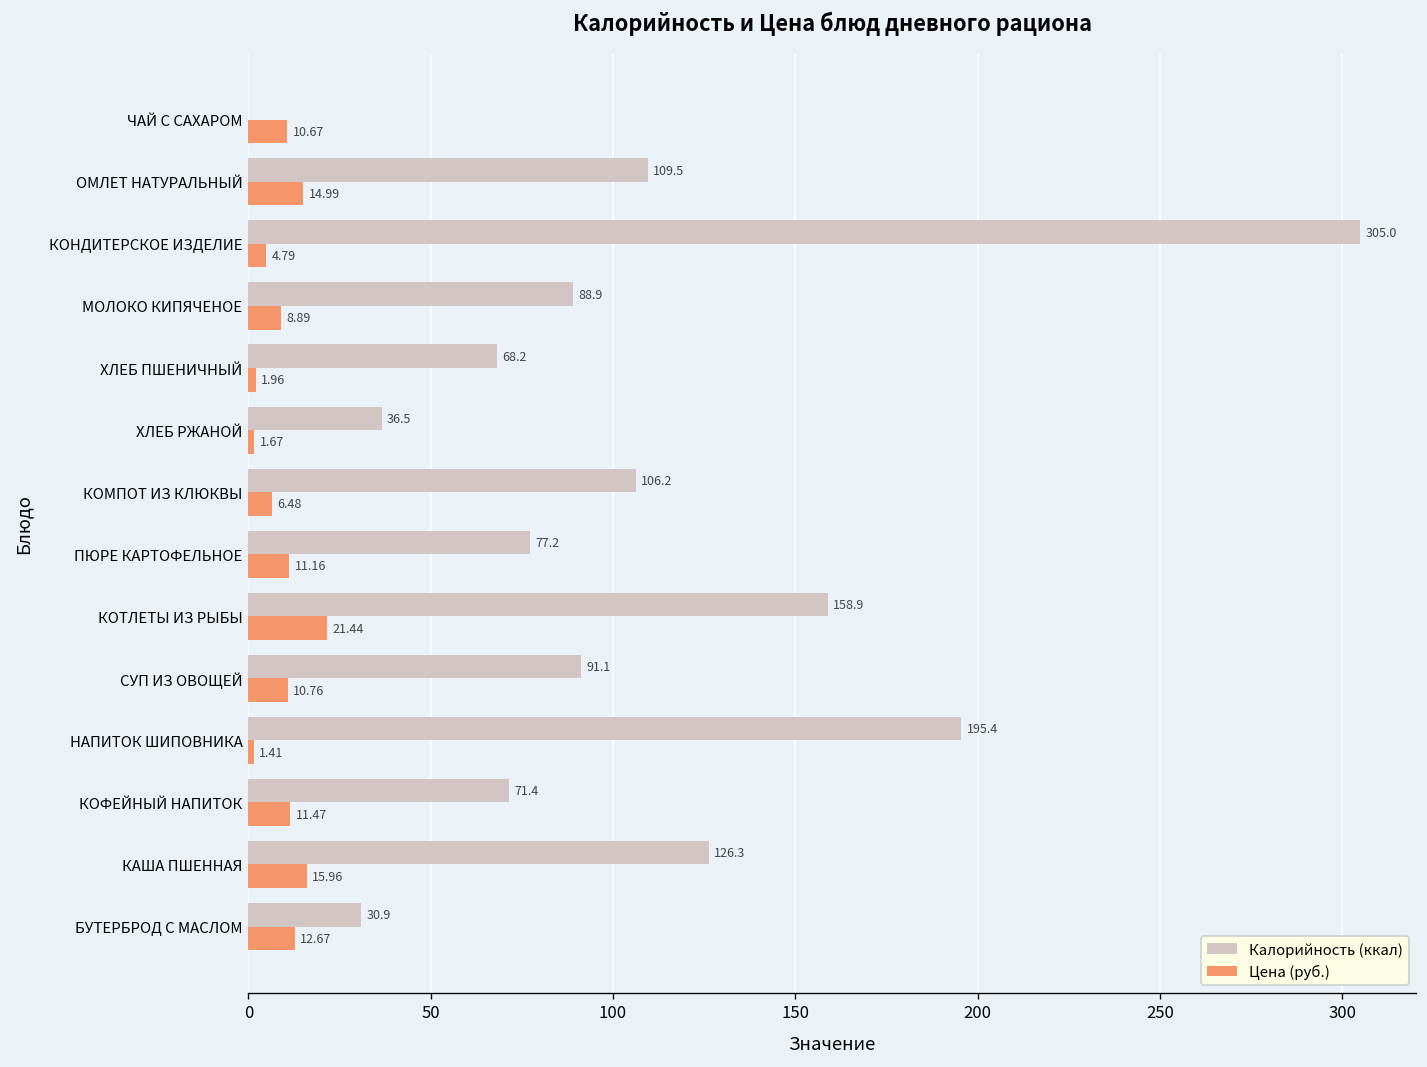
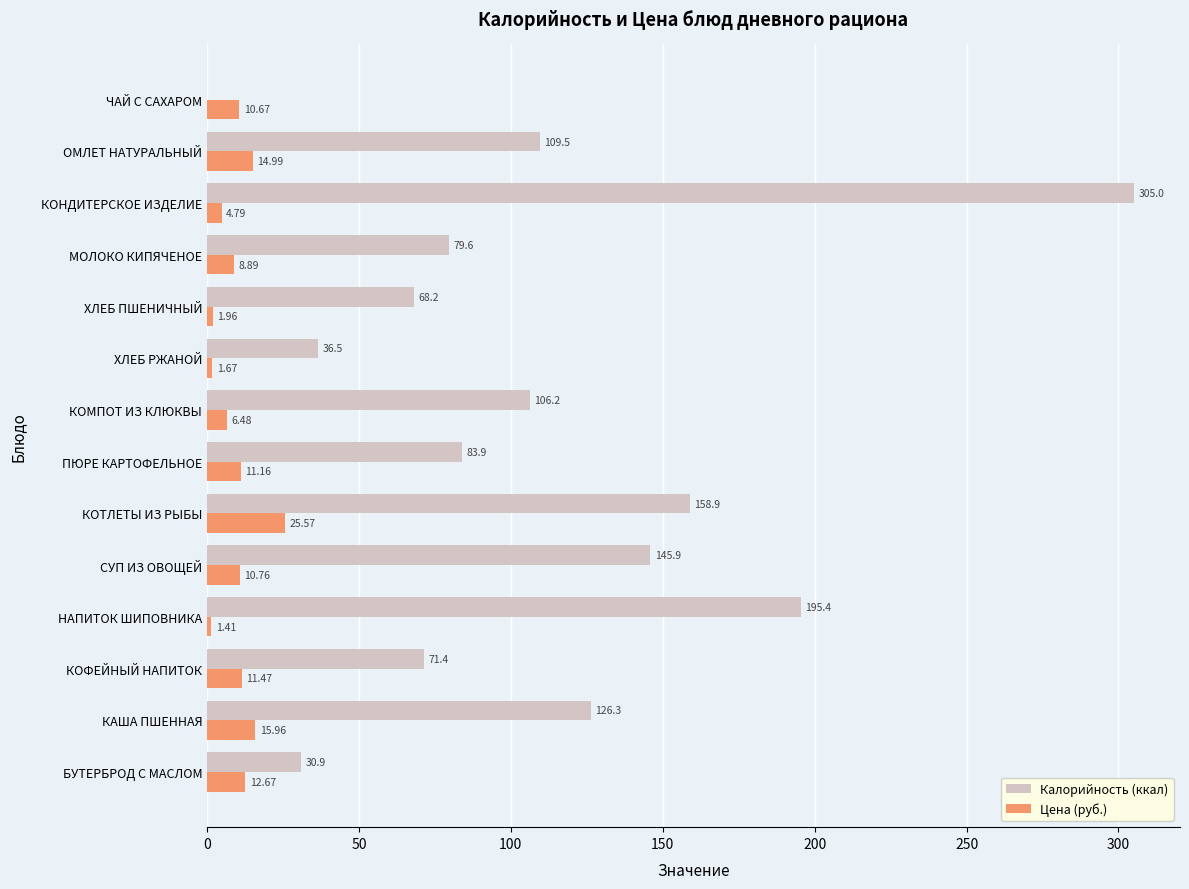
  {
    "Калорийность (ккал)": {
      "ОМЛЕТ НАТУРАЛЬНЫЙ": 109.5,
      "КОНДИТЕРСКОЕ ИЗДЕЛИЕ": 305.0,
-     "МОЛОКО КИПЯЧЕНОЕ": 88.9,
+     "МОЛОКО КИПЯЧЕНОЕ": 79.6,
      "ХЛЕБ ПШЕНИЧНЫЙ": 68.2,
      "ХЛЕБ РЖАНОЙ": 36.5,
      "КОМПОТ ИЗ КЛЮКВЫ": 106.2,
-     "ПЮРЕ КАРТОФЕЛЬНОЕ": 77.2,
+     "ПЮРЕ КАРТОФЕЛЬНОЕ": 83.9,
      "КОТЛЕТЫ ИЗ РЫБЫ": 158.9,
-     "СУП ИЗ ОВОЩЕЙ": 91.1,
+     "СУП ИЗ ОВОЩЕЙ": 145.9,
      "НАПИТОК ШИПОВНИКА": 195.4,
      "КОФЕЙНЫЙ НАПИТОК": 71.4,
      "КАША ПШЕННАЯ": 126.3,
      "БУТЕРБРОД С МАСЛОМ": 30.9
    },
    "Цена (руб.)": {
      "ЧАЙ С САХАРОМ": 10.67,
      "ОМЛЕТ НАТУРАЛЬНЫЙ": 14.99,
      "КОНДИТЕРСКОЕ ИЗДЕЛИЕ": 4.79,
      "МОЛОКО КИПЯЧЕНОЕ": 8.89,
      "ХЛЕБ ПШЕНИЧНЫЙ": 1.96,
      "ХЛЕБ РЖАНОЙ": 1.67,
      "КОМПОТ ИЗ КЛЮКВЫ": 6.48,
      "ПЮРЕ КАРТОФЕЛЬНОЕ": 11.16,
-     "КОТЛЕТЫ ИЗ РЫБЫ": 21.44,
+     "КОТЛЕТЫ ИЗ РЫБЫ": 25.57,
      "СУП ИЗ ОВОЩЕЙ": 10.76,
      "НАПИТОК ШИПОВНИКА": 1.41,
      "КОФЕЙНЫЙ НАПИТОК": 11.47,
      "КАША ПШЕННАЯ": 15.96,
      "БУТЕРБРОД С МАСЛОМ": 12.67
    }
  }
